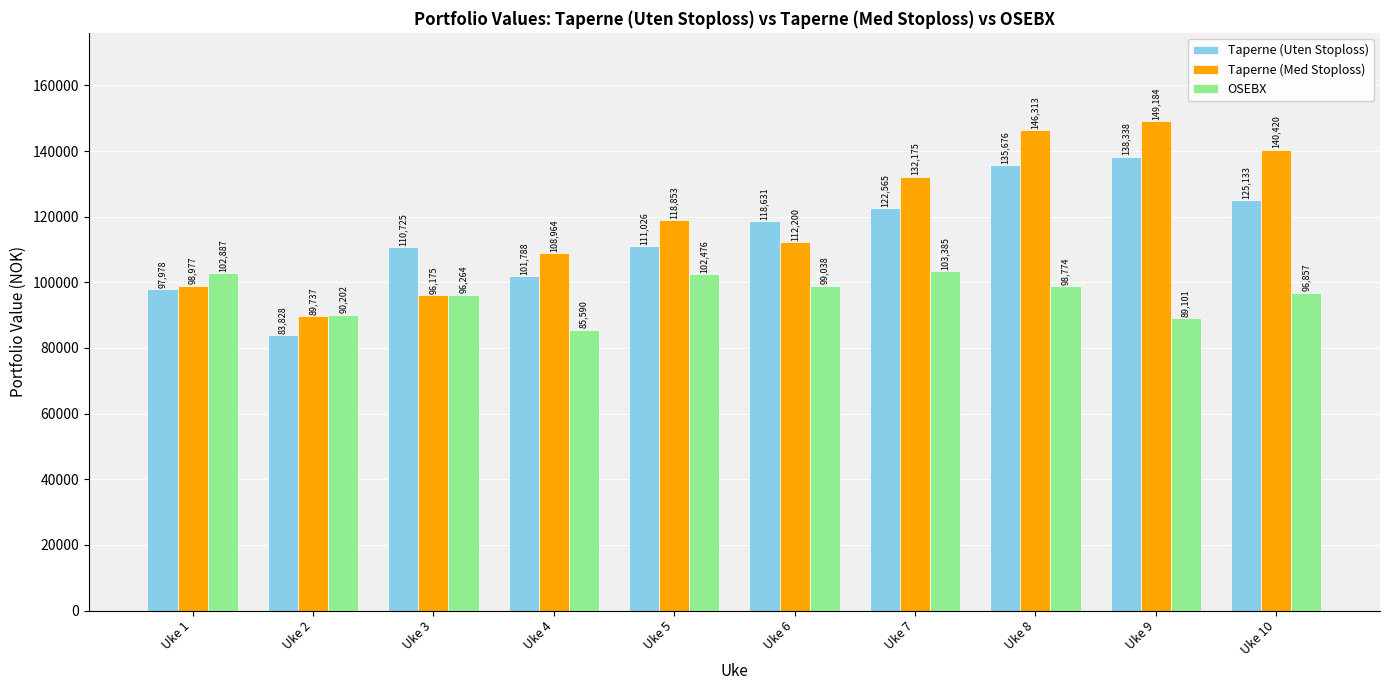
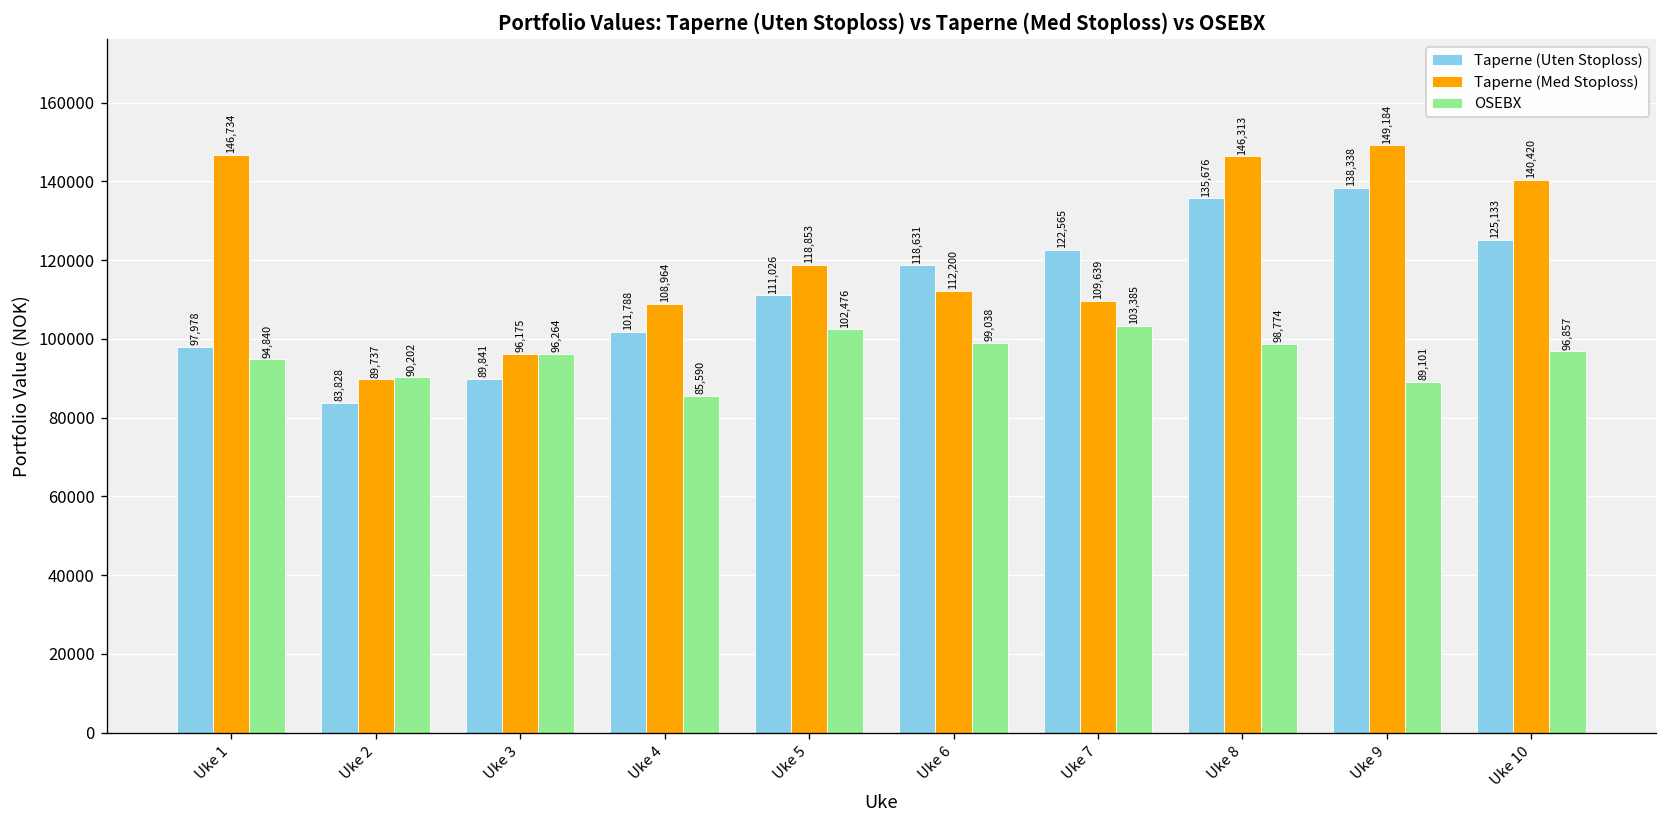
  {
    "Taperne (Uten Stoploss)": {
      "Uke 1": "97,978",
      "Uke 2": "83,828",
-     "Uke 3": "110,725",
+     "Uke 3": "89,841",
      "Uke 4": "101,788",
      "Uke 5": "111,026",
      "Uke 6": "118,631",
      "Uke 7": "122,565",
      "Uke 8": "135,676",
      "Uke 9": "138,338",
      "Uke 10": "125,133"
    },
    "Taperne (Med Stoploss)": {
-     "Uke 1": "98,977",
+     "Uke 1": "146,734",
      "Uke 2": "89,737",
      "Uke 3": "96,175",
      "Uke 4": "108,964",
      "Uke 5": "118,853",
      "Uke 6": "112,200",
-     "Uke 7": "132,175",
+     "Uke 7": "109,639",
      "Uke 8": "146,313",
      "Uke 9": "149,184",
      "Uke 10": "140,420"
    },
    "OSEBX": {
-     "Uke 1": "102,887",
+     "Uke 1": "94,840",
      "Uke 2": "90,202",
      "Uke 3": "96,264",
      "Uke 4": "85,590",
      "Uke 5": "102,476",
      "Uke 6": "99,038",
      "Uke 7": "103,385",
      "Uke 8": "98,774",
      "Uke 9": "89,101",
      "Uke 10": "96,857"
    }
  }
